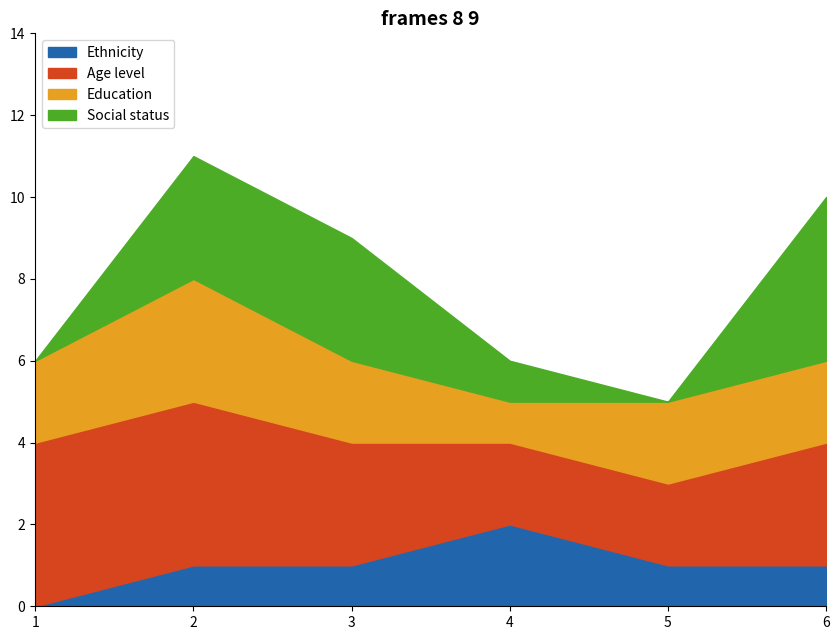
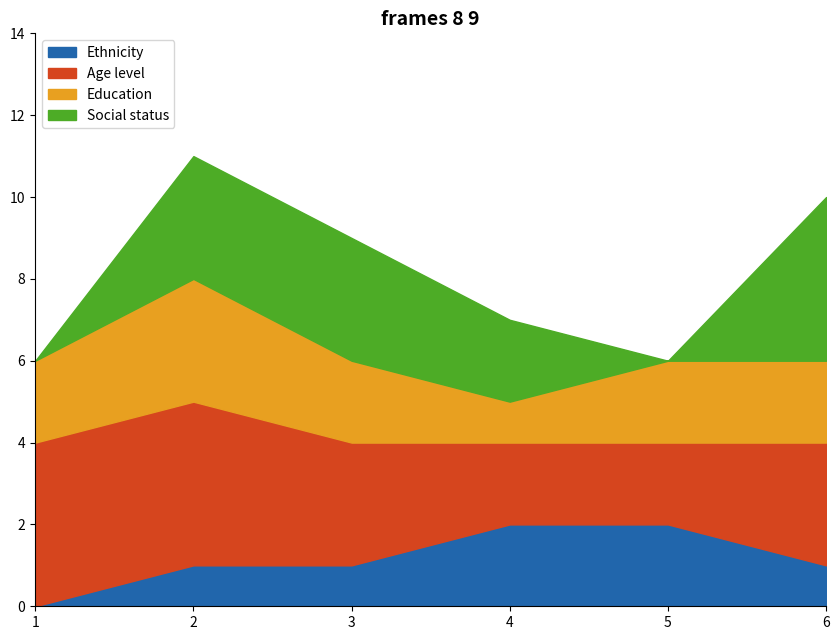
  {
    "Ethnicity": {
-     "5": 1
+     "5": 2
    },
    "Social status": {
      "2": 3,
      "3": 3,
-     "4": 1,
+     "4": 2,
      "6": 4
    }
  }
